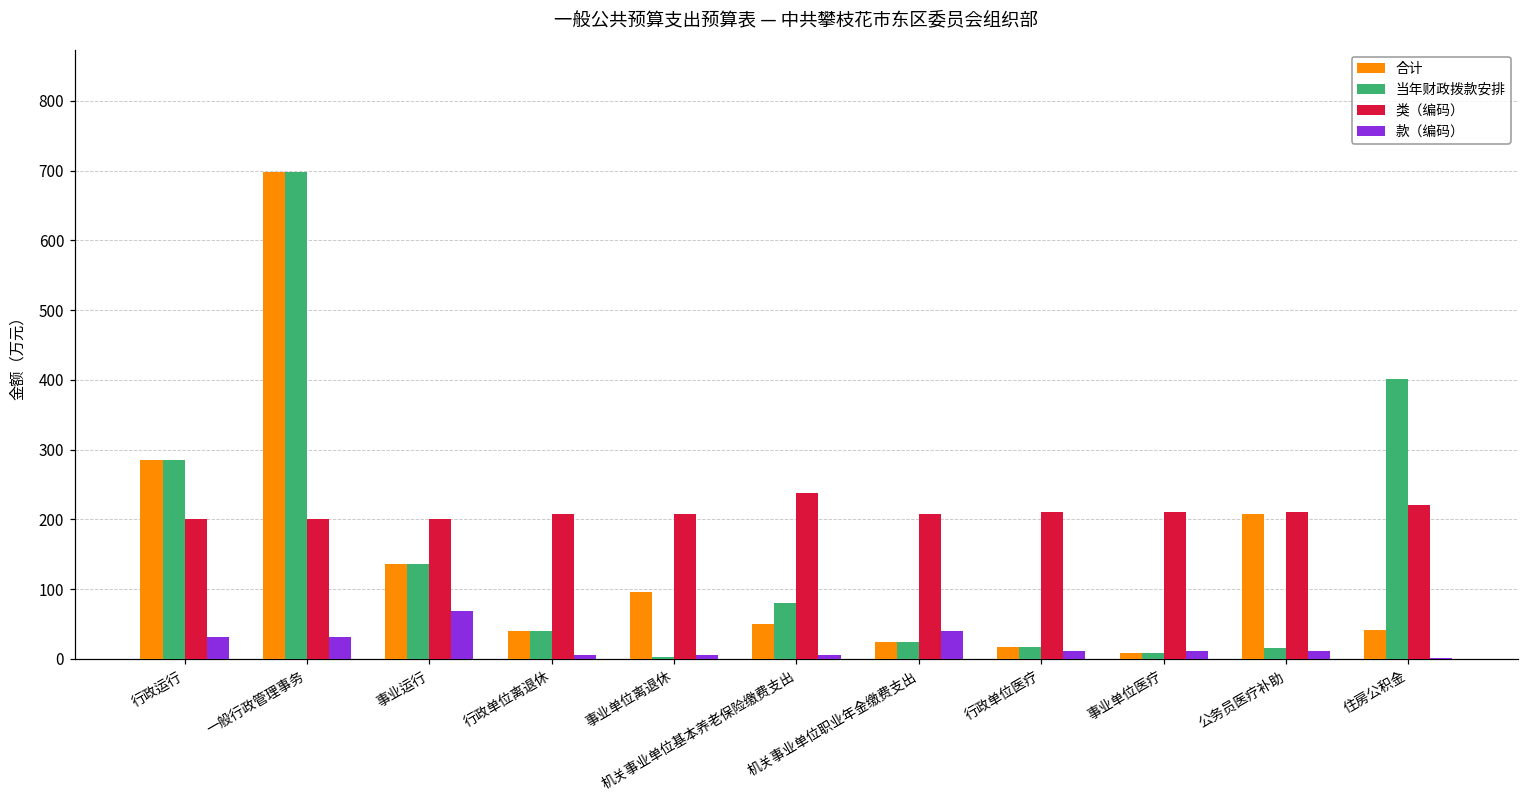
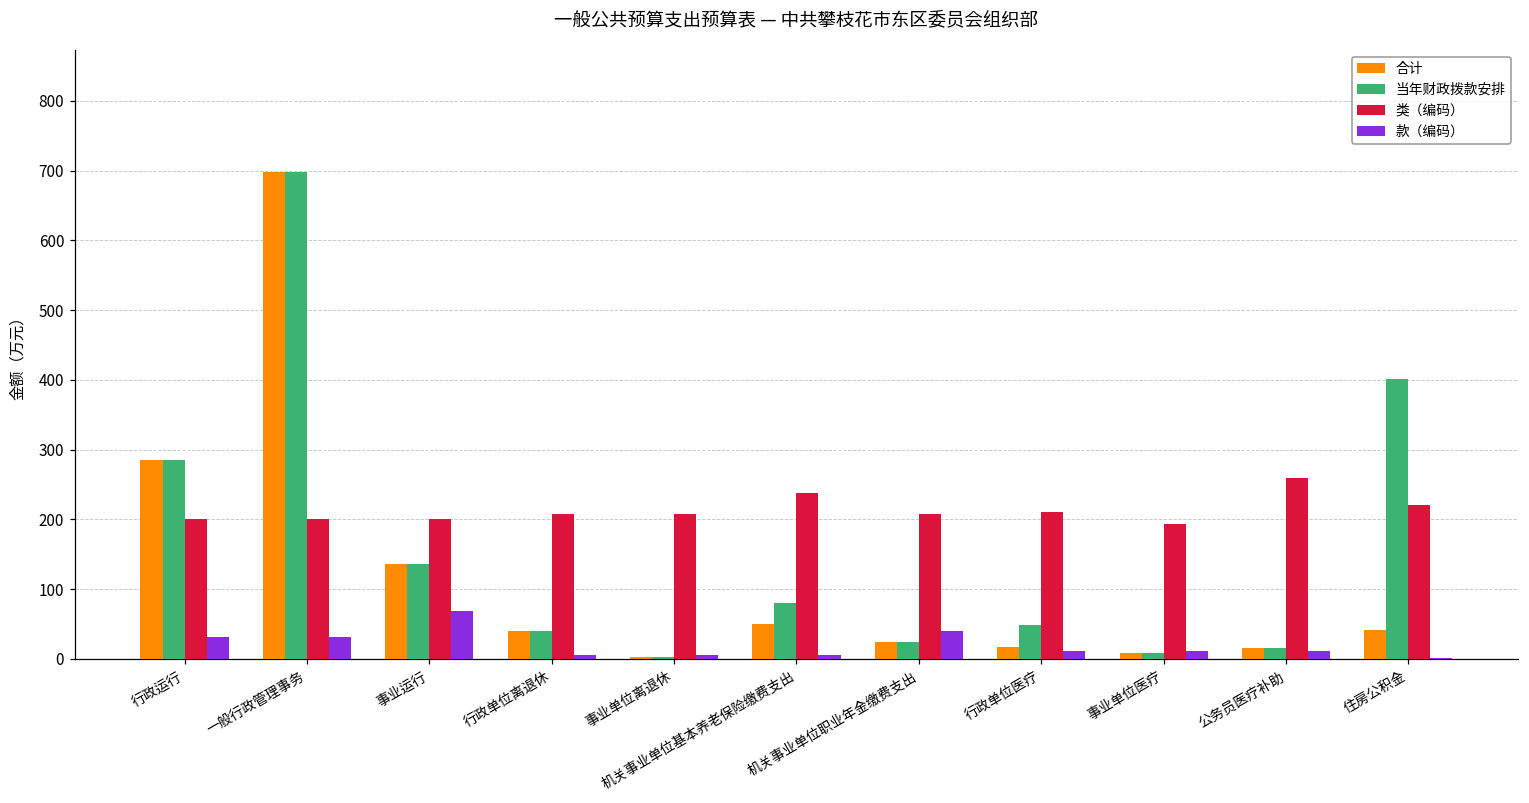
  {
    "合计": {
      "行政运行": 280,
      "一般行政管理事务": 700,
      "事业运行": 140,
      "行政单位离退休": 40,
-     "事业单位离退休": 100,
+     "事业单位离退休": 0,
      "机关事业单位基本养老保险缴费支出": 50,
      "机关事业单位职业年金缴费支出": 20,
      "行政单位医疗": 20,
      "事业单位医疗": 10,
-     "公务员医疗补助": 210,
+     "公务员医疗补助": 20,
      "住房公积金": 40
    },
    "当年财政拨款安排": {
      "行政运行": 280,
      "一般行政管理事务": 700,
      "事业运行": 140,
      "行政单位离退休": 40,
      "机关事业单位基本养老保险缴费支出": 80,
      "机关事业单位职业年金缴费支出": 20,
-     "行政单位医疗": 20,
+     "行政单位医疗": 50,
      "事业单位医疗": 10,
      "公务员医疗补助": 20,
      "住房公积金": 400
    },
    "类（编码）": {
      "行政运行": 200,
      "一般行政管理事务": 200,
      "事业运行": 200,
      "行政单位离退休": 210,
      "事业单位离退休": 210,
      "机关事业单位基本养老保险缴费支出": 240,
      "机关事业单位职业年金缴费支出": 210,
      "行政单位医疗": 210,
-     "事业单位医疗": 210,
-     "公务员医疗补助": 210,
+     "事业单位医疗": 190,
+     "公务员医疗补助": 260,
      "住房公积金": 220
    },
    "款（编码）": {
      "行政运行": 30,
      "一般行政管理事务": 30,
      "事业运行": 70,
      "行政单位离退休": 10,
      "事业单位离退休": 10,
      "机关事业单位基本养老保险缴费支出": 10,
      "机关事业单位职业年金缴费支出": 40,
      "行政单位医疗": 10,
      "事业单位医疗": 10,
      "公务员医疗补助": 10
    }
  }
